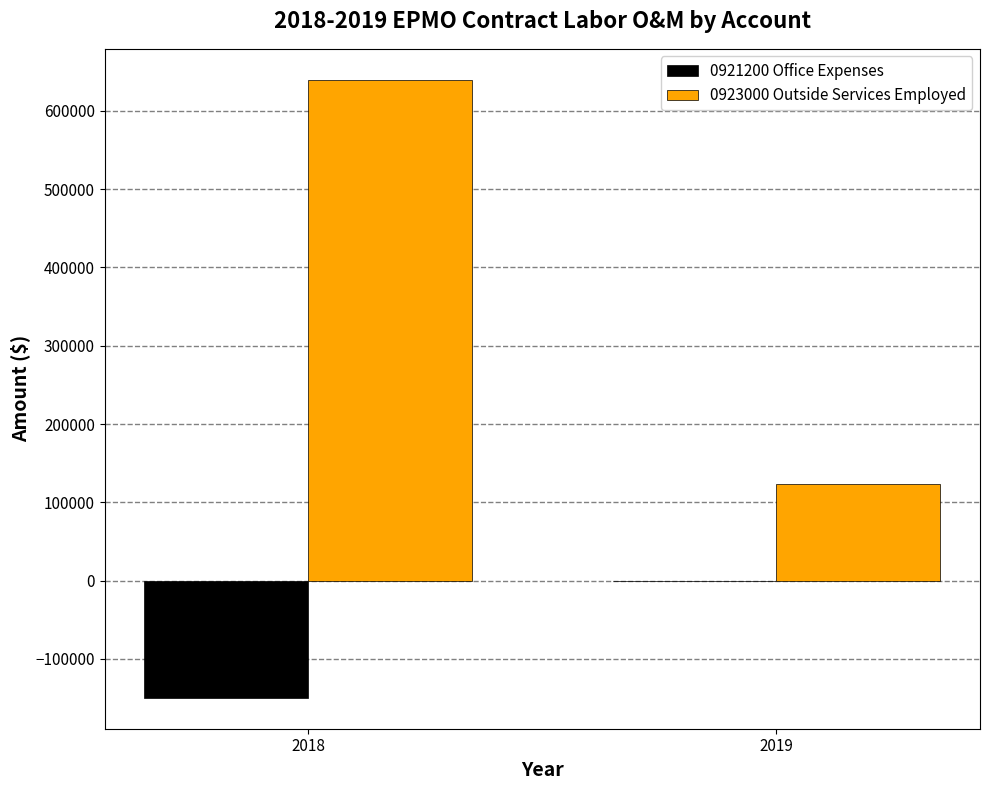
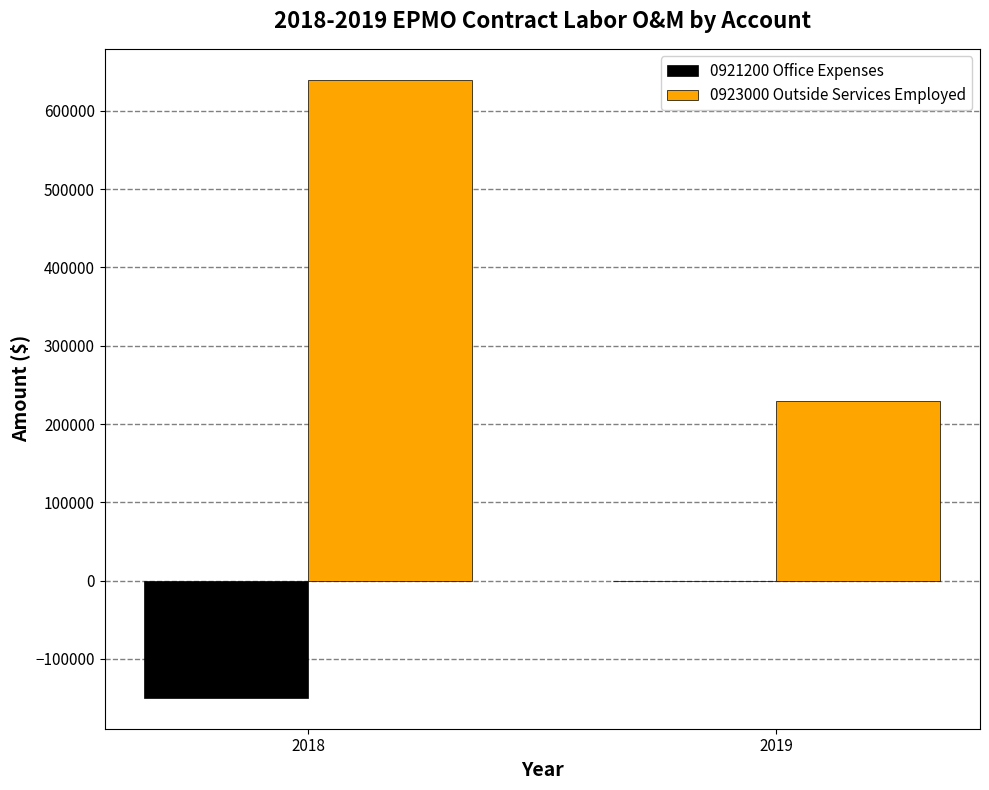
  {
    "0921200 Office Expenses": {
      "2018": -150000,
      "2019": 0
    },
    "0923000 Outside Services Employed": {
      "2018": 640000,
-     "2019": 120000
+     "2019": 230000
    }
  }
